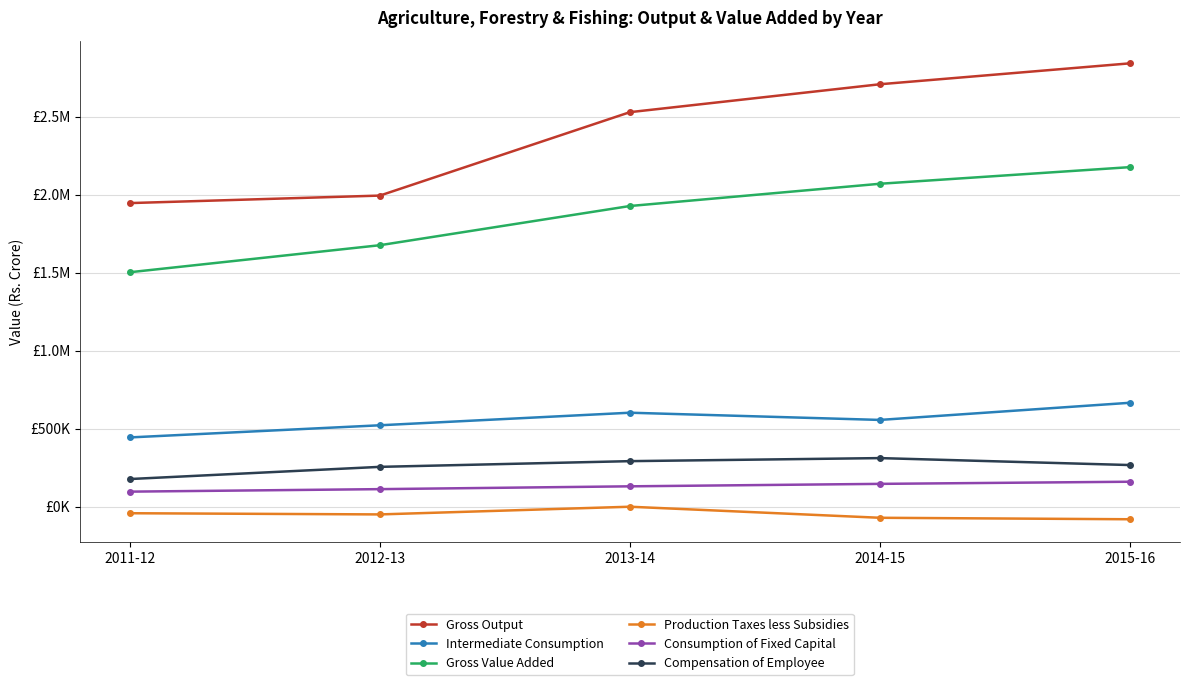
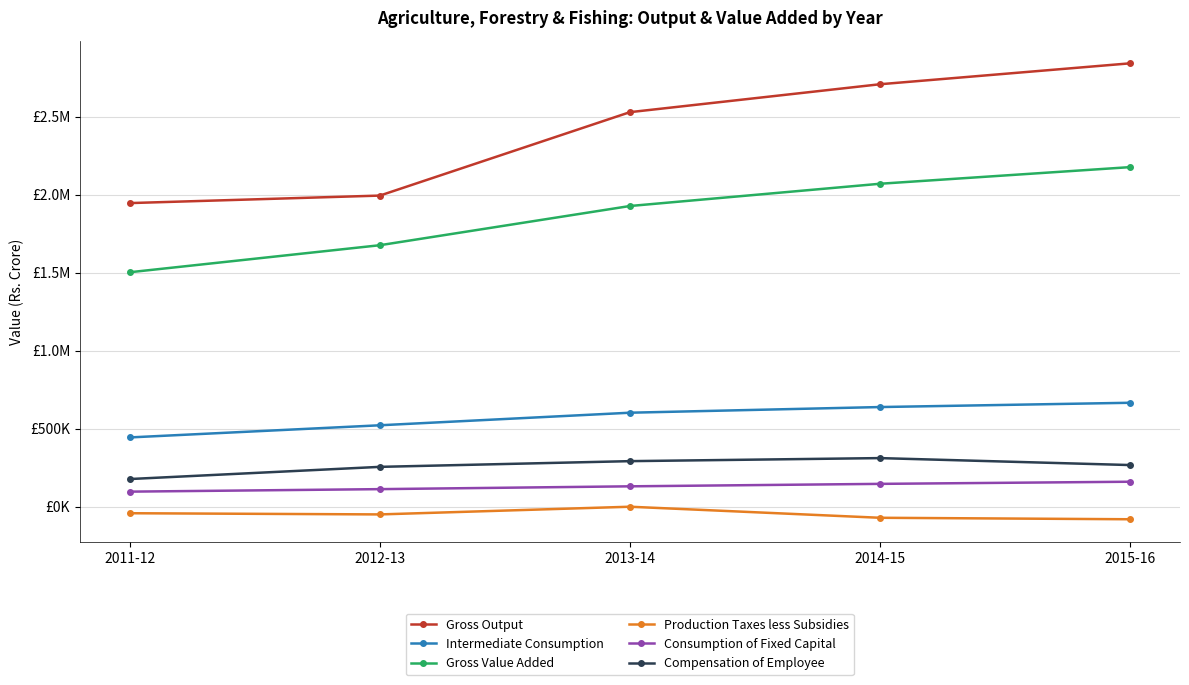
  {
    "Gross Output": {
      "2011-12": "£1950000",
      "2012-13": "£1990000",
      "2013-14": "£2530000",
      "2014-15": "£2710000",
      "2015-16": "£2840000"
    },
    "Intermediate Consumption": {
      "2011-12": "£440000",
      "2012-13": "£520000",
      "2013-14": "£600000",
-     "2014-15": "£560000",
+     "2014-15": "£640000",
      "2015-16": "£670000"
    },
    "Gross Value Added": {
      "2011-12": "£1500000",
      "2012-13": "£1680000",
      "2013-14": "£1930000",
      "2014-15": "£2070000",
      "2015-16": "£2180000"
    },
    "Production Taxes less Subsidies": {
      "2011-12": "£-40000",
      "2012-13": "£-50000",
      "2013-14": "£0",
      "2014-15": "£-70000",
      "2015-16": "£-80000"
    },
    "Consumption of Fixed Capital": {
      "2011-12": "£100000",
      "2012-13": "£110000",
      "2013-14": "£130000",
      "2014-15": "£150000",
      "2015-16": "£160000"
    },
    "Compensation of Employee": {
      "2011-12": "£180000",
      "2012-13": "£250000",
      "2013-14": "£290000",
      "2014-15": "£310000",
      "2015-16": "£270000"
    }
  }
